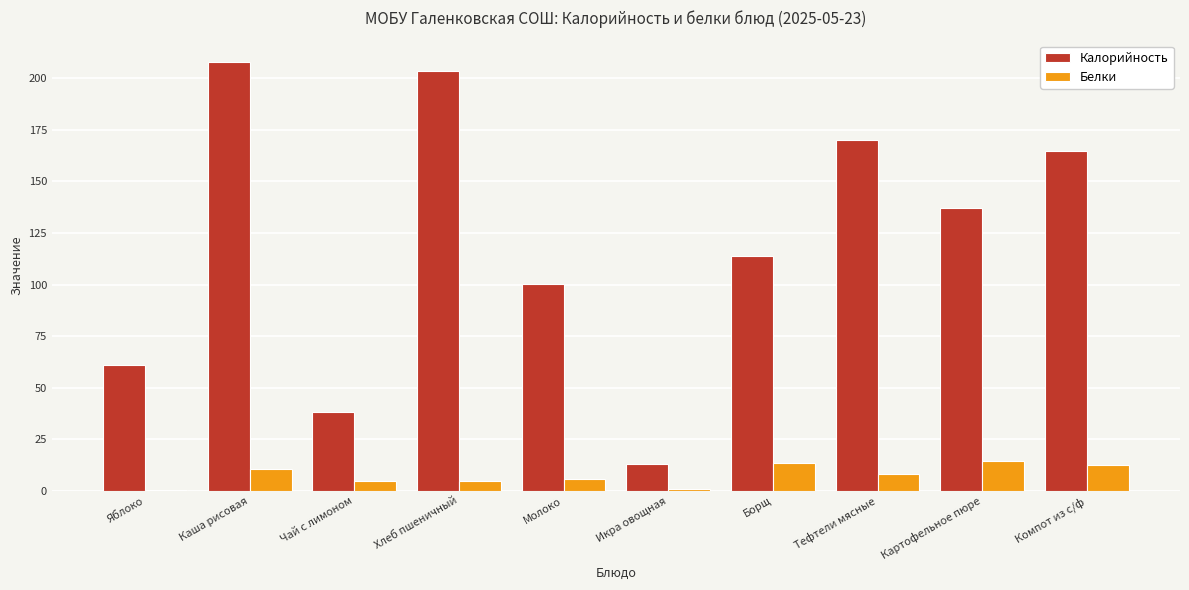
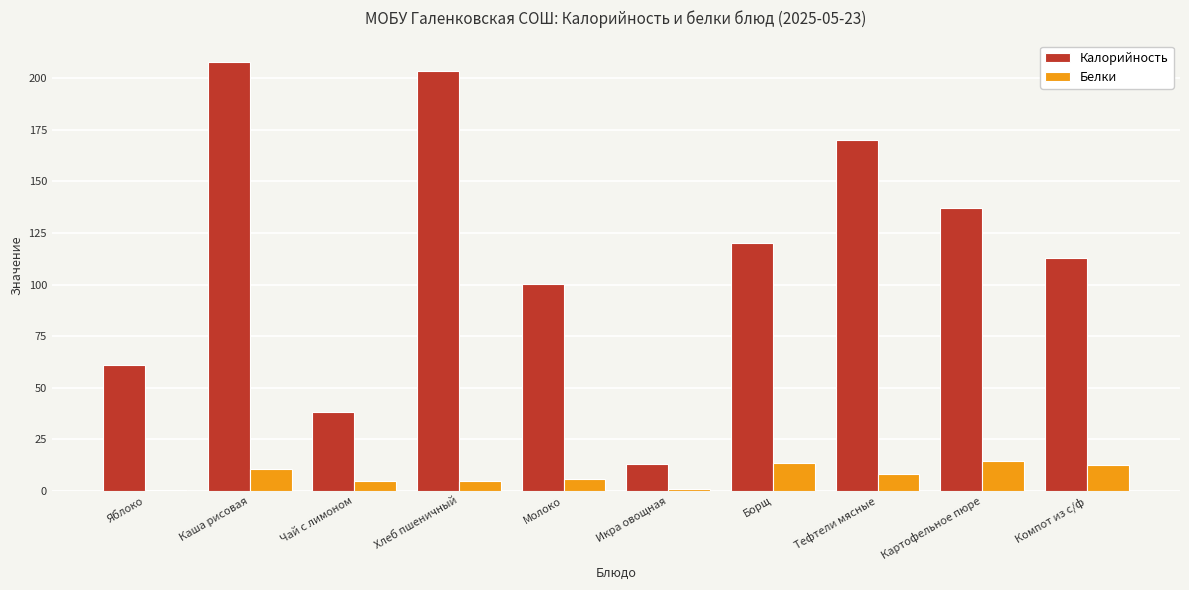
  {
    "Калорийность": {
      "Яблоко": 61,
      "Каша рисовая": 208,
      "Чай с лимоном": 38,
      "Хлеб пшеничный": 204,
      "Молоко": 100,
      "Икра овощная": 13,
-     "Борщ": 114,
+     "Борщ": 120,
      "Тефтели мясные": 170,
      "Картофельное пюре": 137,
-     "Компот из с/ф": 165
+     "Компот из с/ф": 113
    },
    "Белки": {
      "Каша рисовая": 11,
      "Чай с лимоном": 5,
      "Хлеб пшеничный": 5,
      "Молоко": 6,
      "Борщ": 14,
      "Тефтели мясные": 8,
      "Картофельное пюре": 14,
      "Компот из с/ф": 12
    }
  }
